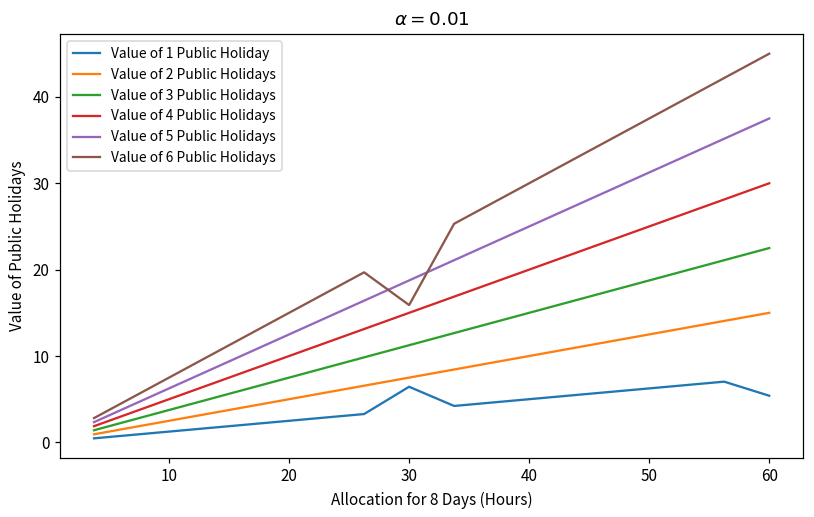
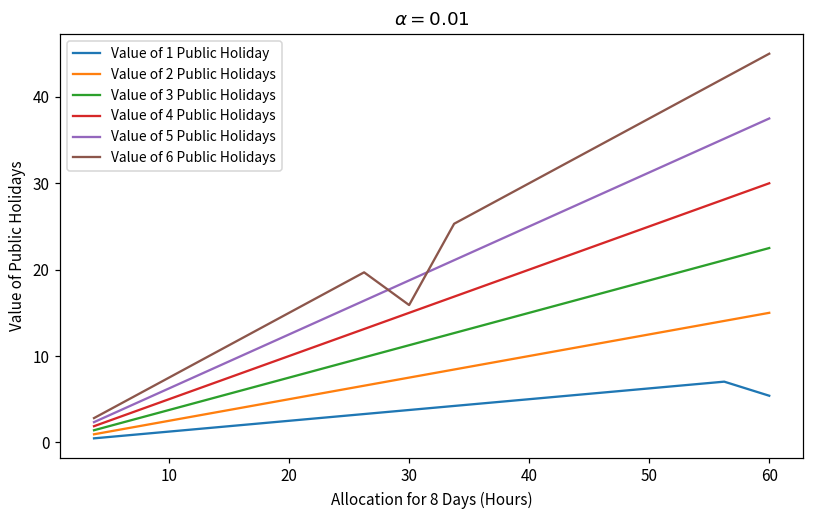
  {
    "Value of 1 Public Holiday": {
-     "30": 6,
+     "30": 4,
      "60": 5
    },
    "Value of 2 Public Holidays": {
      "30": 8,
      "60": 15
    },
    "Value of 3 Public Holidays": {
      "30": 11,
      "60": 23
    },
    "Value of 4 Public Holidays": {
      "30": 15,
      "60": 30
    },
    "Value of 5 Public Holidays": {
      "30": 19,
      "60": 38
    },
    "Value of 6 Public Holidays": {
      "30": 16,
      "60": 45
    }
  }
